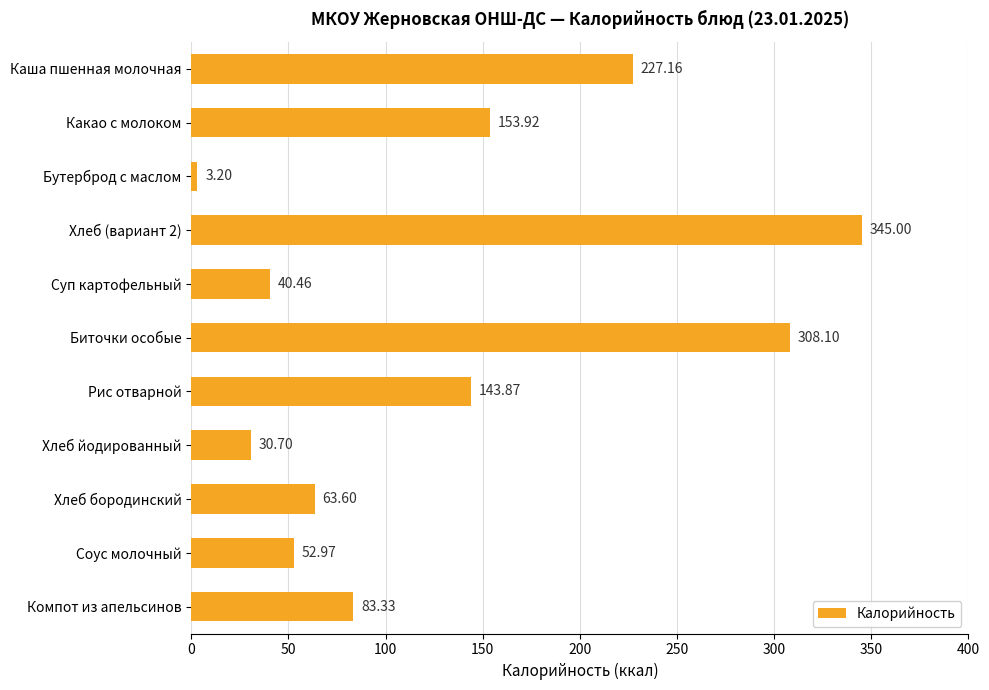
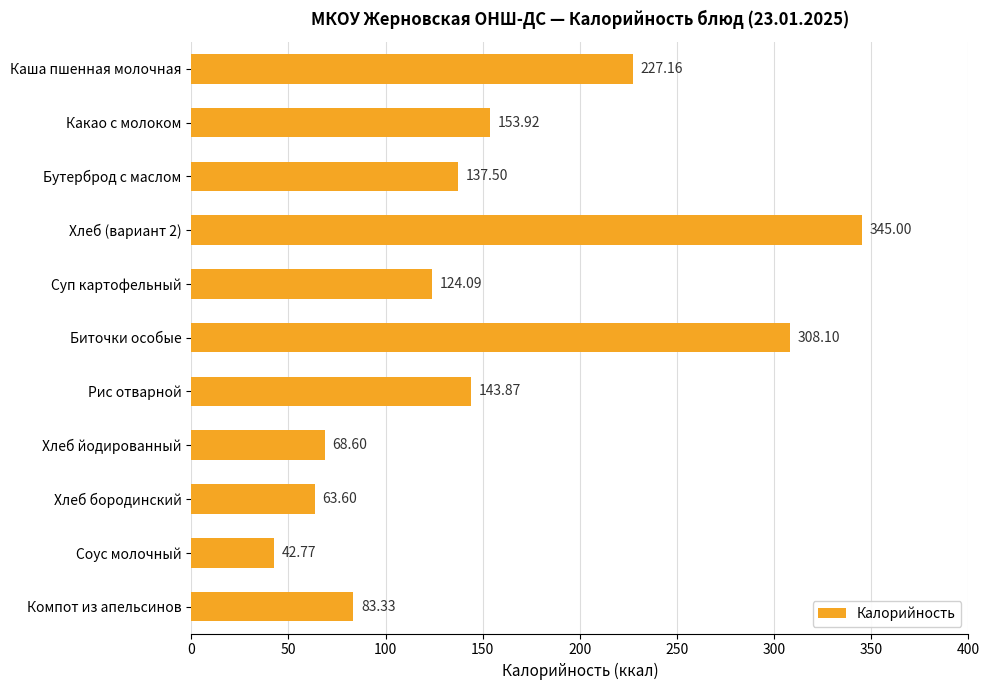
  {
    "Каша пшенная молочная": 227.16,
    "Какао с молоком": 153.92,
-   "Бутерброд с маслом": 3.20,
+   "Бутерброд с маслом": 137.50,
    "Хлеб (вариант 2)": 345.00,
-   "Суп картофельный": 40.46,
+   "Суп картофельный": 124.09,
    "Биточки особые": 308.10,
    "Рис отварной": 143.87,
-   "Хлеб йодированный": 30.70,
+   "Хлеб йодированный": 68.60,
    "Хлеб бородинский": 63.60,
-   "Соус молочный": 52.97,
+   "Соус молочный": 42.77,
    "Компот из апельсинов": 83.33
  }
